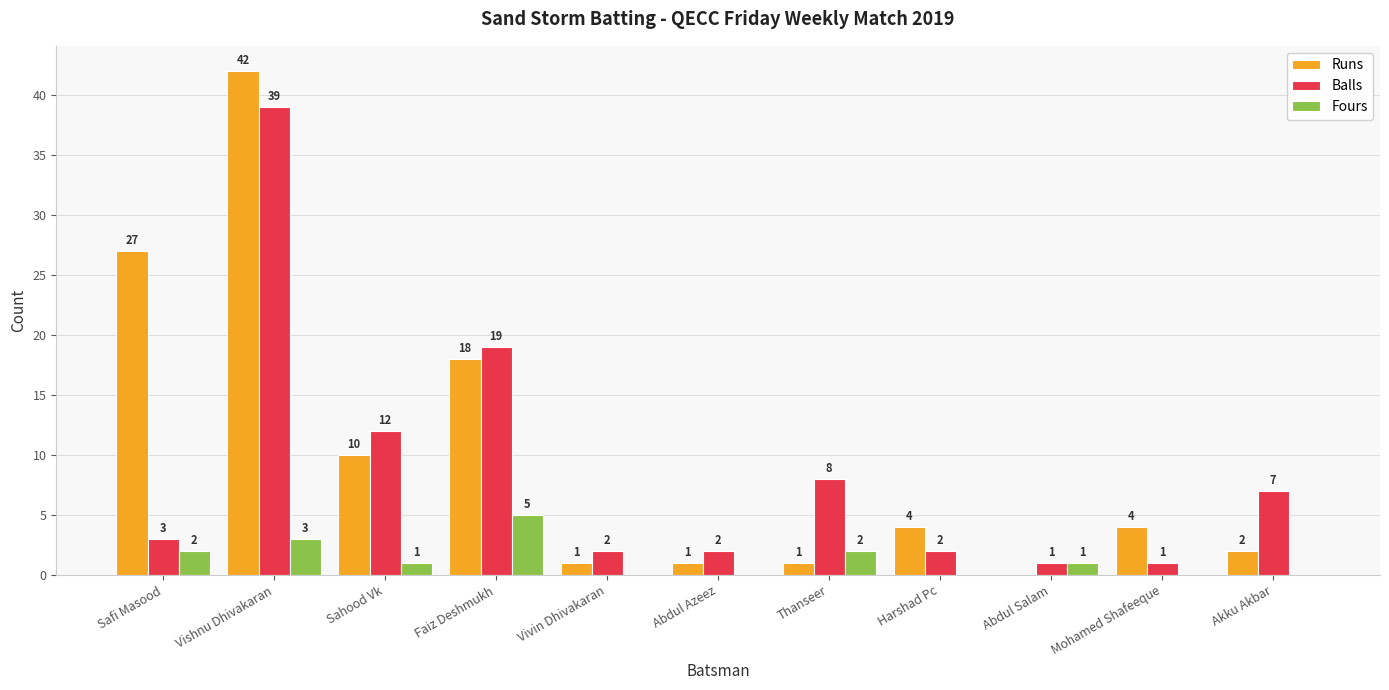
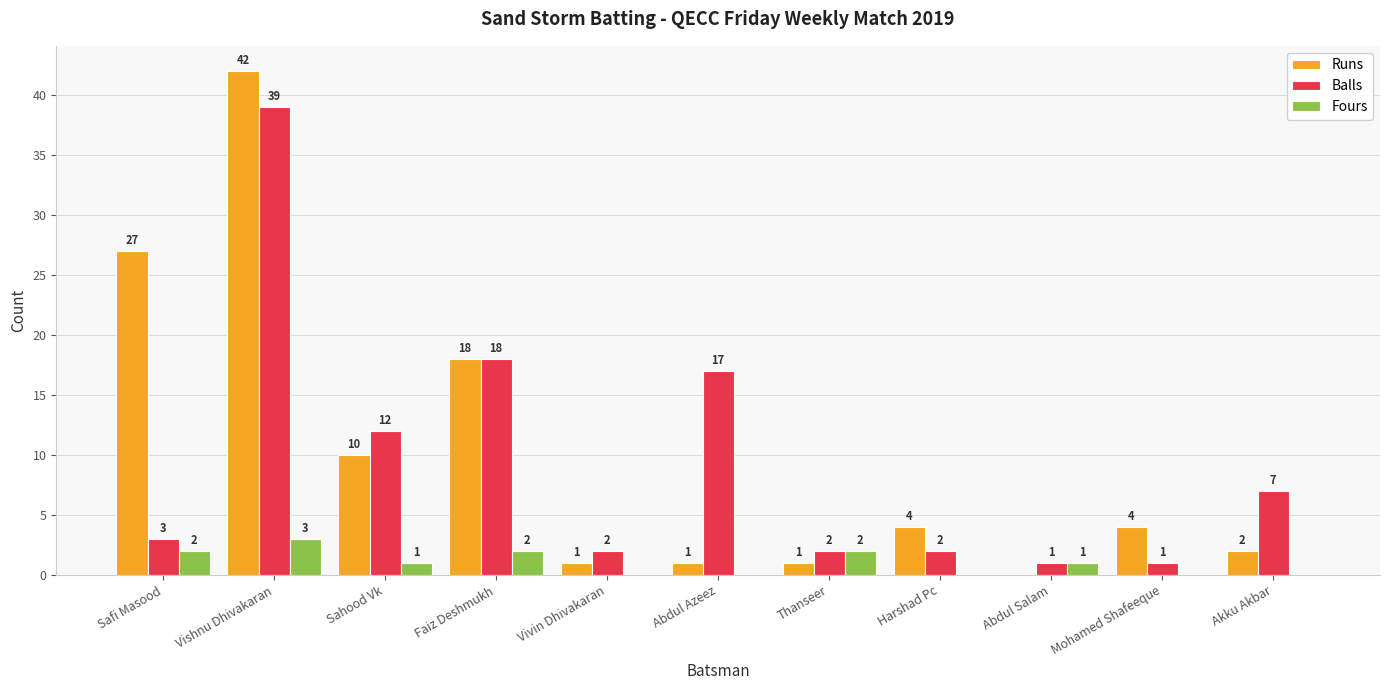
  {
    "Runs": {
      "Safi Masood": 27,
      "Vishnu Dhivakaran": 42,
      "Sahood Vk": 10,
      "Faiz Deshmukh": 18,
      "Vivin Dhivakaran": 1,
      "Abdul Azeez": 1,
      "Thanseer": 1,
      "Harshad Pc": 4,
      "Mohamed Shafeeque": 4,
      "Akku Akbar": 2
    },
    "Balls": {
      "Safi Masood": 3,
      "Vishnu Dhivakaran": 39,
      "Sahood Vk": 12,
-     "Faiz Deshmukh": 19,
+     "Faiz Deshmukh": 18,
      "Vivin Dhivakaran": 2,
-     "Abdul Azeez": 2,
-     "Thanseer": 8,
+     "Abdul Azeez": 17,
+     "Thanseer": 2,
      "Harshad Pc": 2,
      "Abdul Salam": 1,
      "Mohamed Shafeeque": 1,
      "Akku Akbar": 7
    },
    "Fours": {
      "Safi Masood": 2,
      "Vishnu Dhivakaran": 3,
      "Sahood Vk": 1,
-     "Faiz Deshmukh": 5,
+     "Faiz Deshmukh": 2,
      "Thanseer": 2,
      "Abdul Salam": 1
    }
  }
